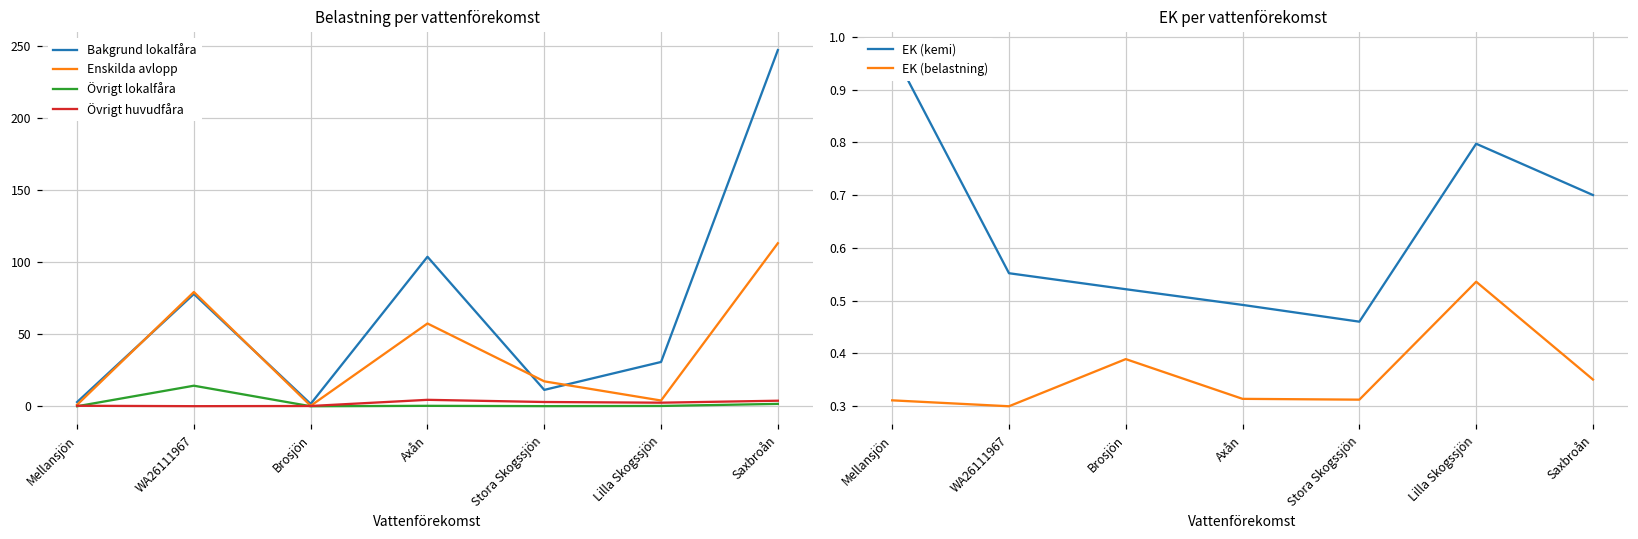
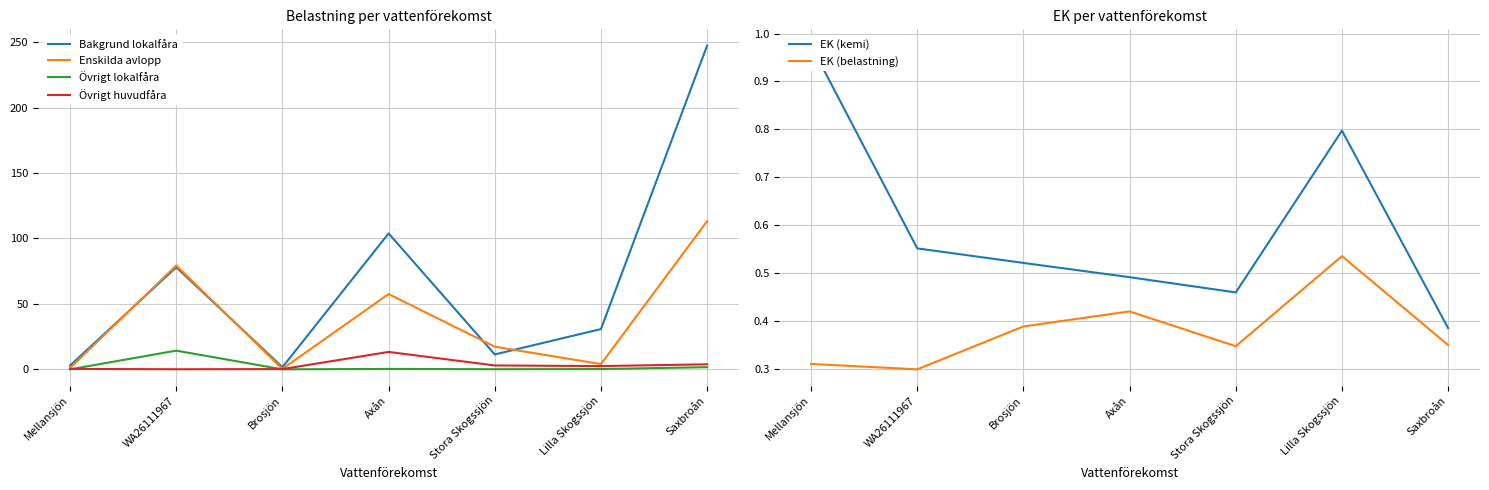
  {
    "Belastning per vattenförekomst": {
      "Bakgrund lokalfåra": {
        "Axån": 104,
        "Stora Skogssjön": 11,
        "Lilla Skogssjön": 31,
        "Saxbroån": 247
      },
      "Enskilda avlopp": {
        "Axån": 57,
        "Stora Skogssjön": 17,
        "Saxbroån": 113
      },
      "Övrigt lokalfåra": {
        "WA26111967": 14,
        "Axån": 0,
        "Stora Skogssjön": 0,
        "Lilla Skogssjön": 0,
        "Saxbroån": 2
      },
      "Övrigt huvudfåra": {
        "WA26111967": 0,
-       "Axån": 4,
+       "Axån": 13,
        "Stora Skogssjön": 3,
        "Saxbroån": 4
      }
    },
    "EK per vattenförekomst": {
      "EK (kemi)": {
        "WA26111967": 0.55,
        "Brosjön": 0.52,
        "Axån": 0.49,
        "Stora Skogssjön": 0.46,
        "Lilla Skogssjön": 0.80,
-       "Saxbroån": 0.70
+       "Saxbroån": 0.39
      },
      "EK (belastning)": {
        "Mellansjön": 0.31,
        "WA26111967": 0.30,
        "Brosjön": 0.39,
-       "Axån": 0.31,
-       "Stora Skogssjön": 0.31,
+       "Axån": 0.42,
+       "Stora Skogssjön": 0.35,
        "Lilla Skogssjön": 0.54,
        "Saxbroån": 0.35
      }
    }
  }
